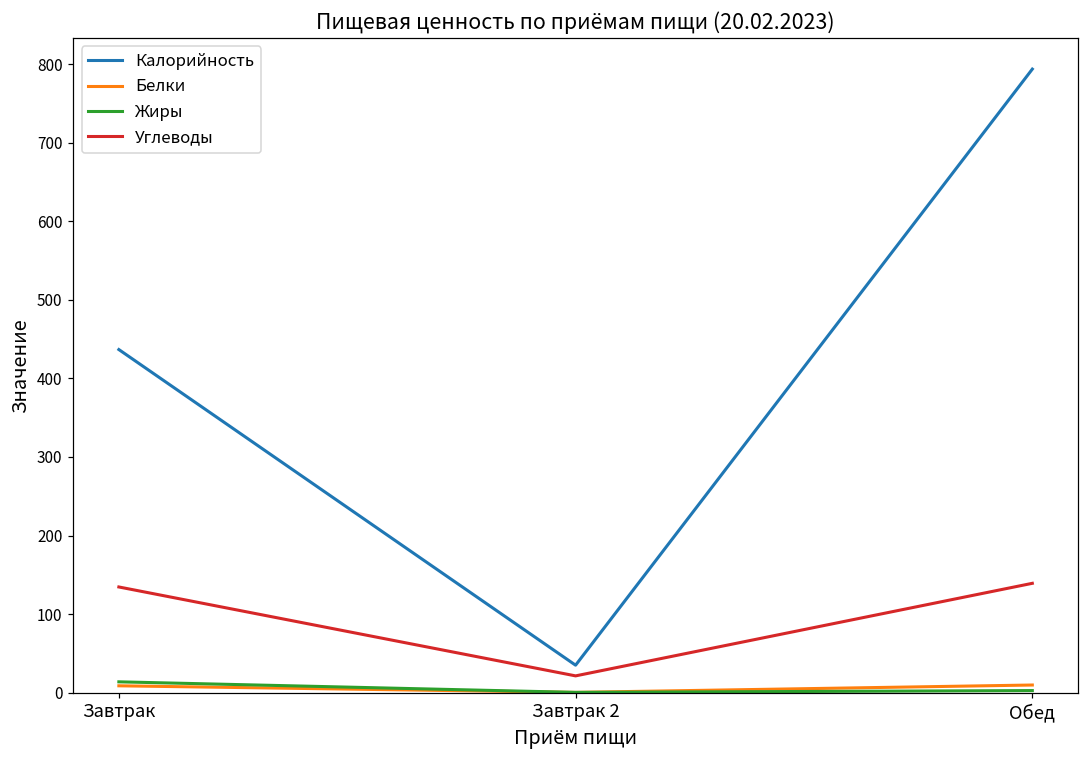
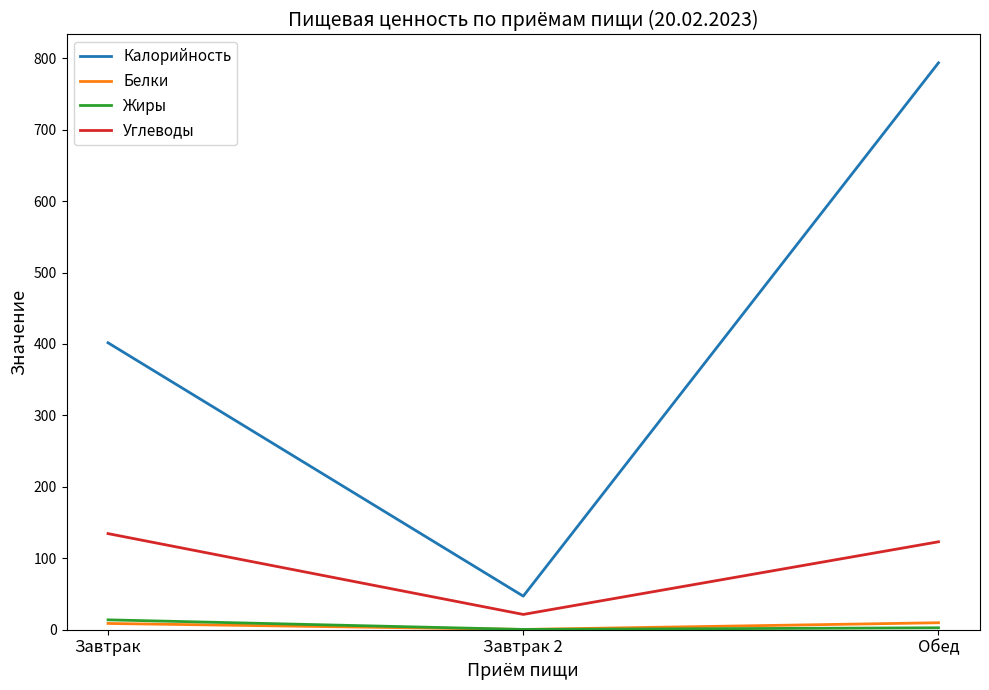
  {
    "Калорийность": {
-     "Завтрак": 440,
-     "Завтрак 2": 40,
+     "Завтрак": 400,
+     "Завтрак 2": 50,
      "Обед": 790
    },
    "Белки": {
      "Завтрак": 10,
      "Обед": 10
    },
    "Жиры": {
      "Завтрак": 10,
      "Обед": 0
    },
    "Углеводы": {
      "Завтрак": 130,
      "Завтрак 2": 20,
-     "Обед": 140
+     "Обед": 120
    }
  }
